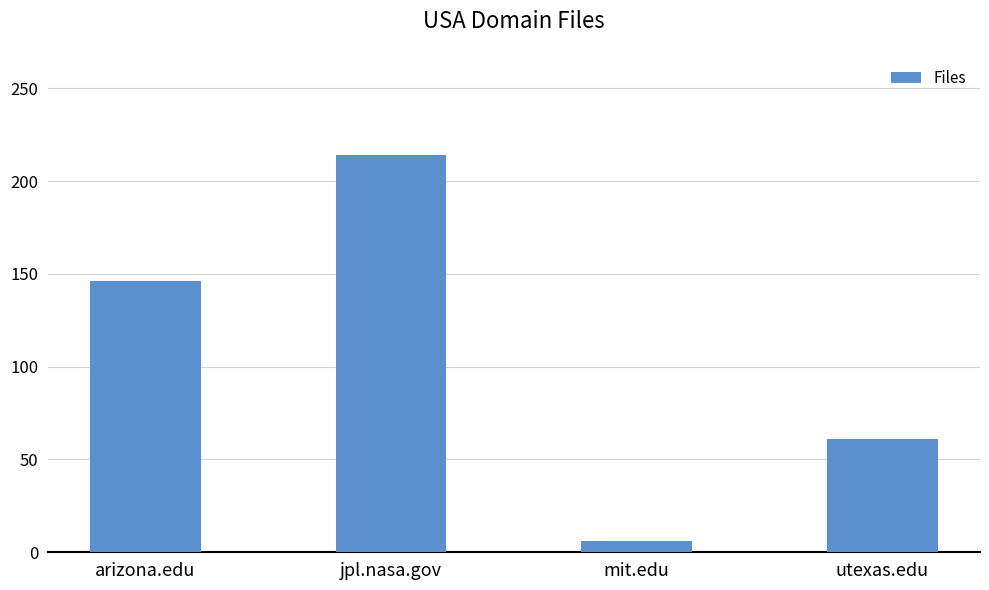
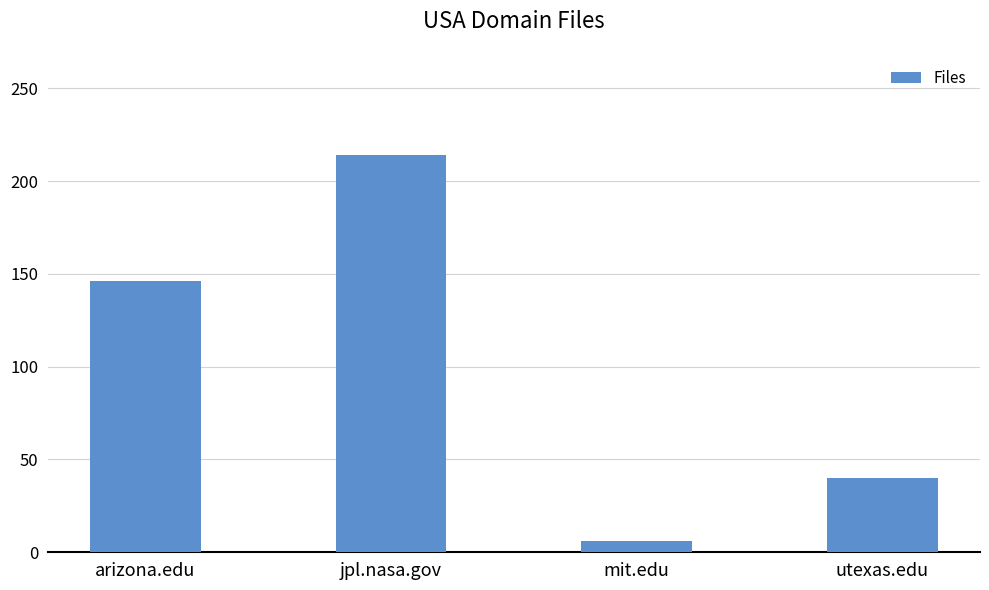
  {
    "arizona.edu": 146,
    "jpl.nasa.gov": 214,
    "mit.edu": 6,
-   "utexas.edu": 61
+   "utexas.edu": 40
  }
